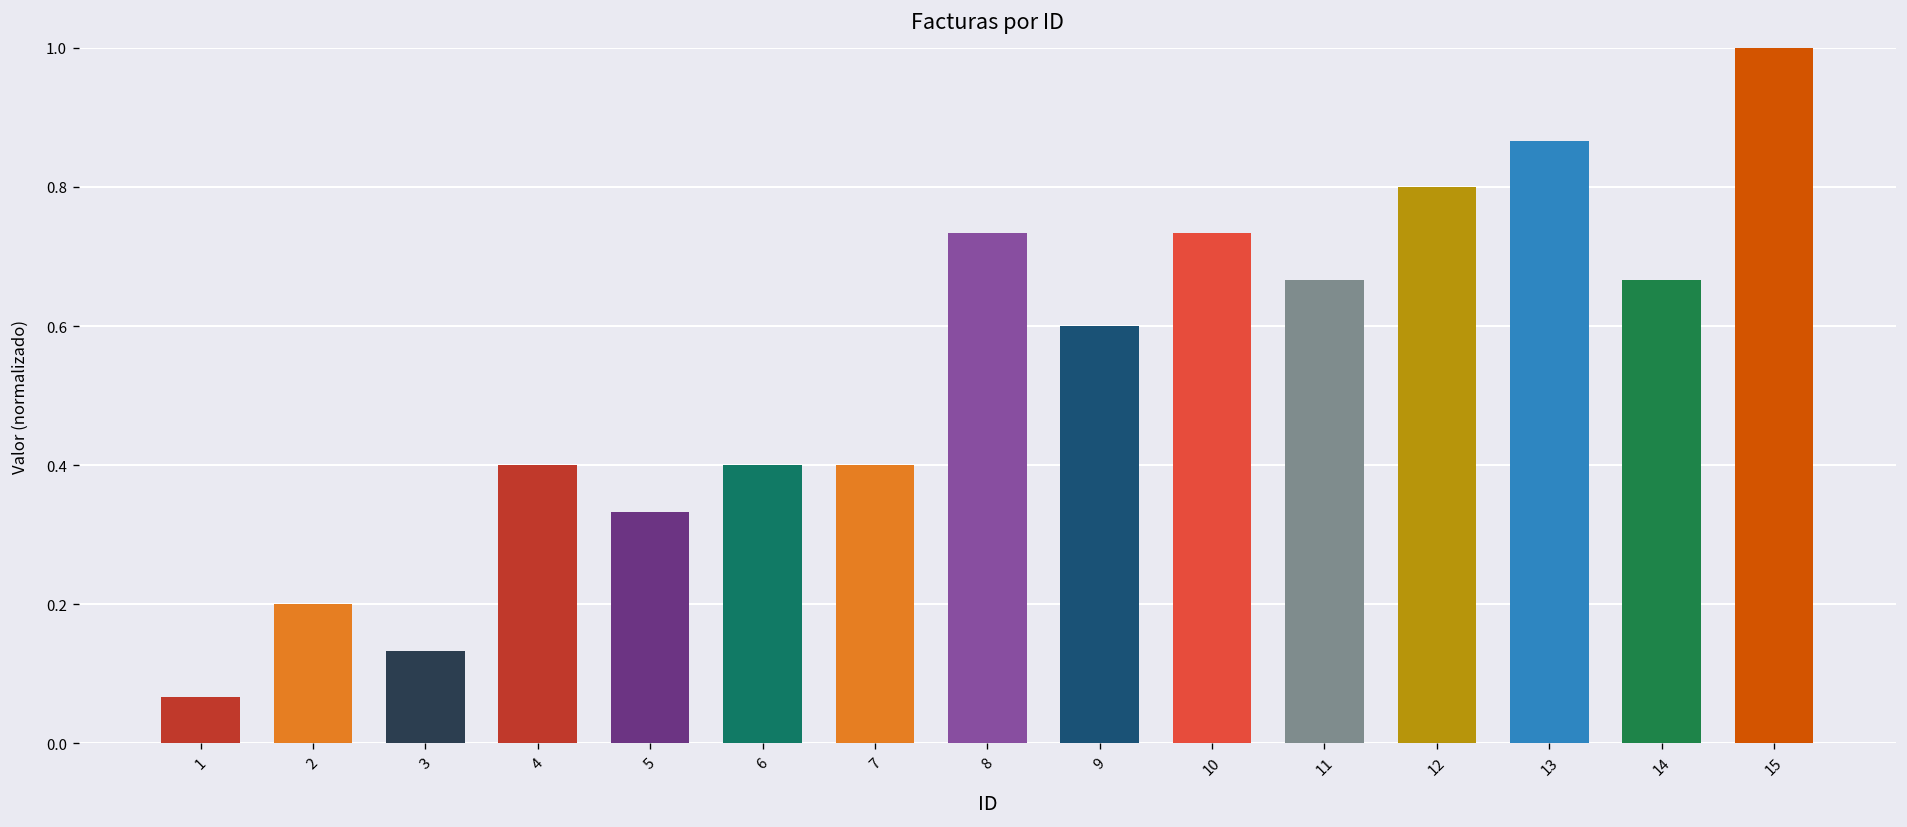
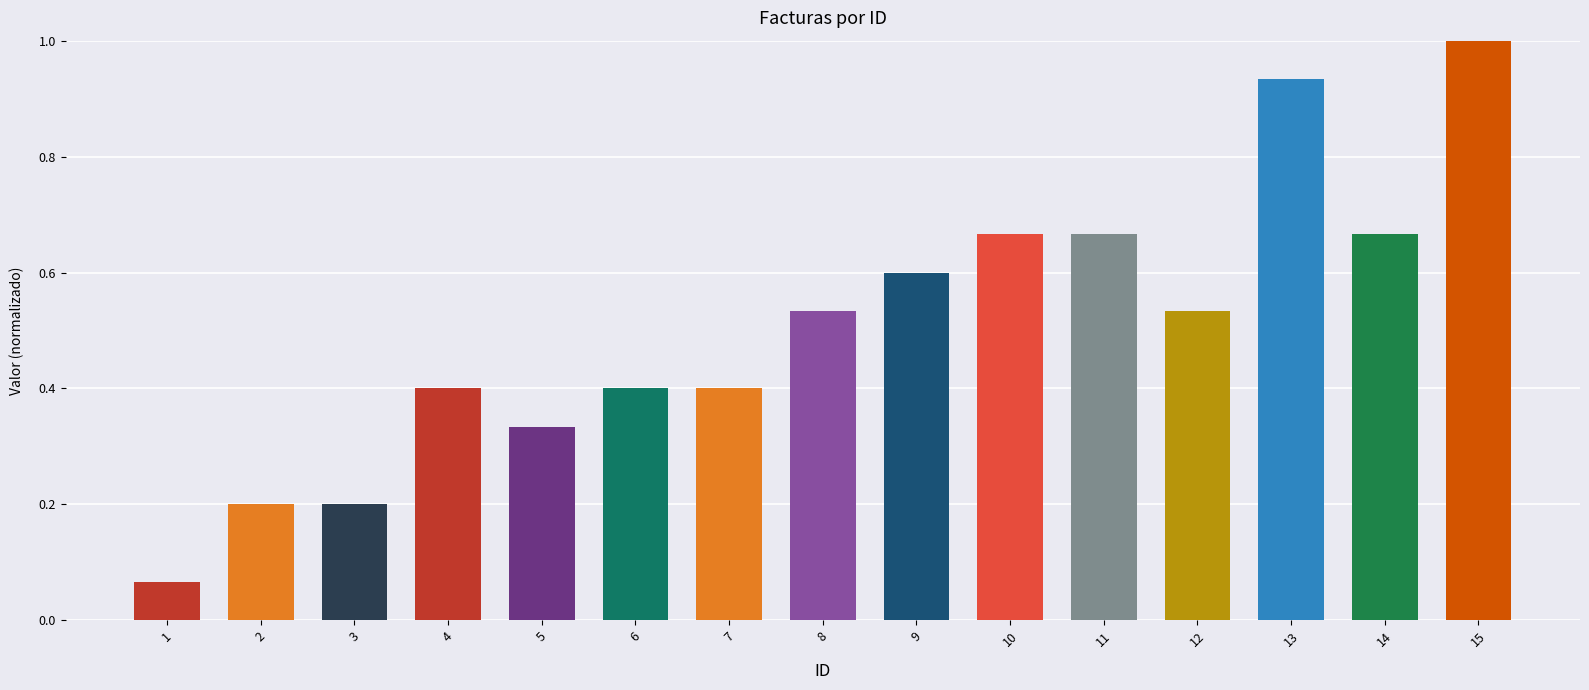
  {
    "1": 0.07,
    "2": 0.20,
-   "3": 0.13,
+   "3": 0.20,
    "4": 0.40,
    "5": 0.33,
    "6": 0.40,
    "7": 0.40,
-   "8": 0.73,
+   "8": 0.53,
    "9": 0.60,
-   "10": 0.73,
+   "10": 0.67,
    "11": 0.67,
-   "12": 0.80,
-   "13": 0.87,
+   "12": 0.53,
+   "13": 0.93,
    "14": 0.67,
    "15": 1.00
  }
